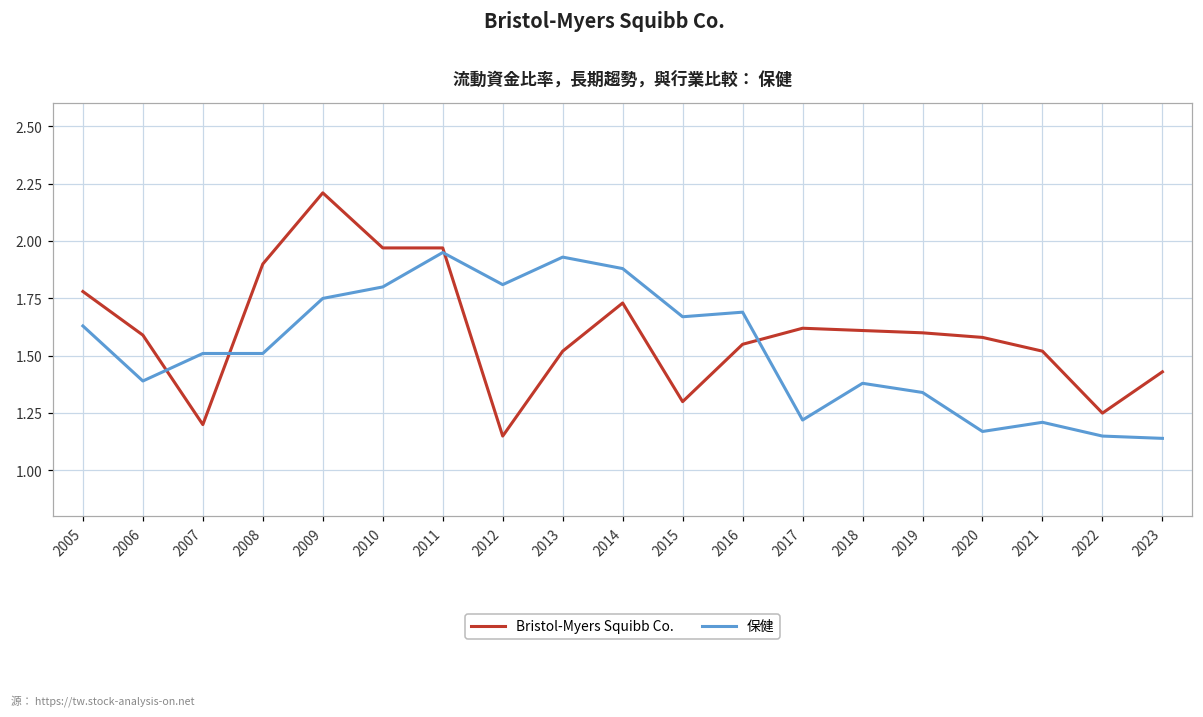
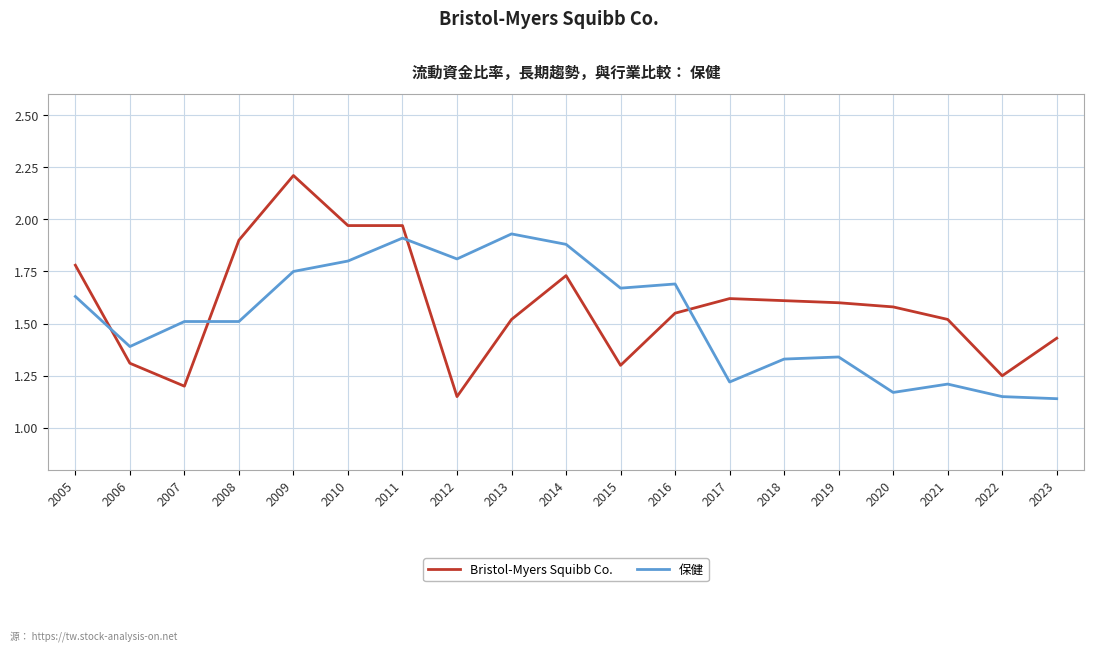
  {
    "Bristol-Myers Squibb Co.": {
      "2005": 1.78,
-     "2006": 1.59,
+     "2006": 1.31,
      "2007": 1.20,
      "2008": 1.90,
      "2009": 2.21,
      "2010": 1.97,
      "2011": 1.97,
      "2012": 1.15,
      "2013": 1.52,
      "2014": 1.73,
      "2015": 1.30,
      "2016": 1.55,
      "2017": 1.62,
      "2018": 1.61,
      "2019": 1.60,
      "2020": 1.58,
      "2021": 1.52,
      "2022": 1.25,
      "2023": 1.43
    },
    "保健": {
      "2005": 1.63,
      "2006": 1.39,
      "2007": 1.51,
      "2008": 1.51,
      "2009": 1.75,
      "2010": 1.80,
-     "2011": 1.95,
+     "2011": 1.91,
      "2012": 1.81,
      "2013": 1.93,
      "2014": 1.88,
      "2015": 1.67,
      "2016": 1.69,
      "2017": 1.22,
-     "2018": 1.38,
+     "2018": 1.33,
      "2019": 1.34,
      "2020": 1.17,
      "2021": 1.21,
      "2022": 1.15,
      "2023": 1.14
    }
  }
